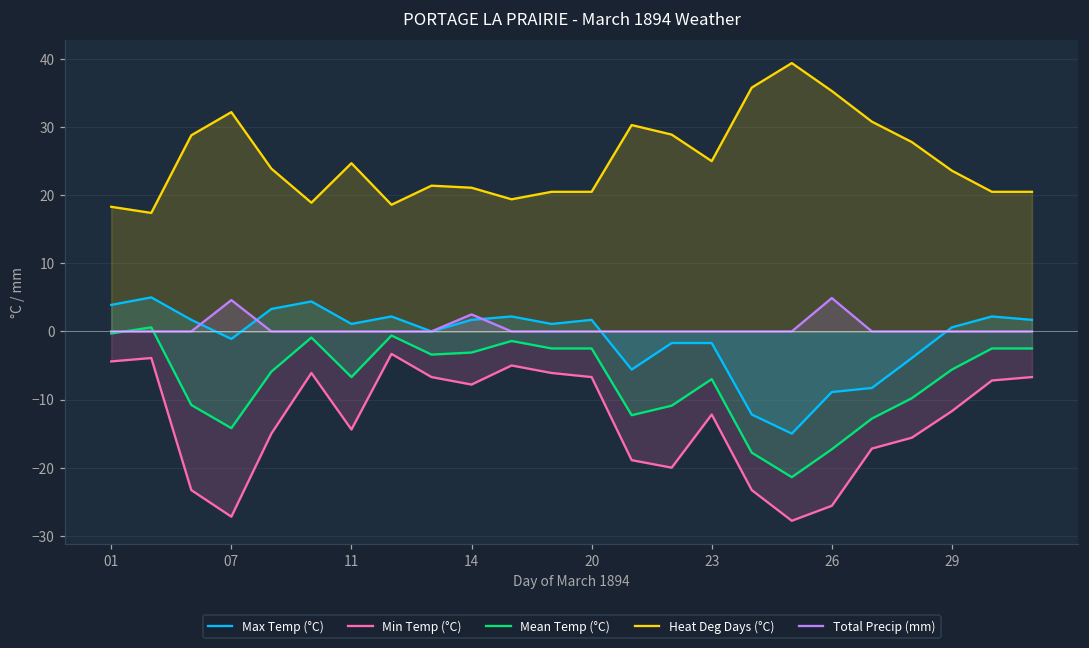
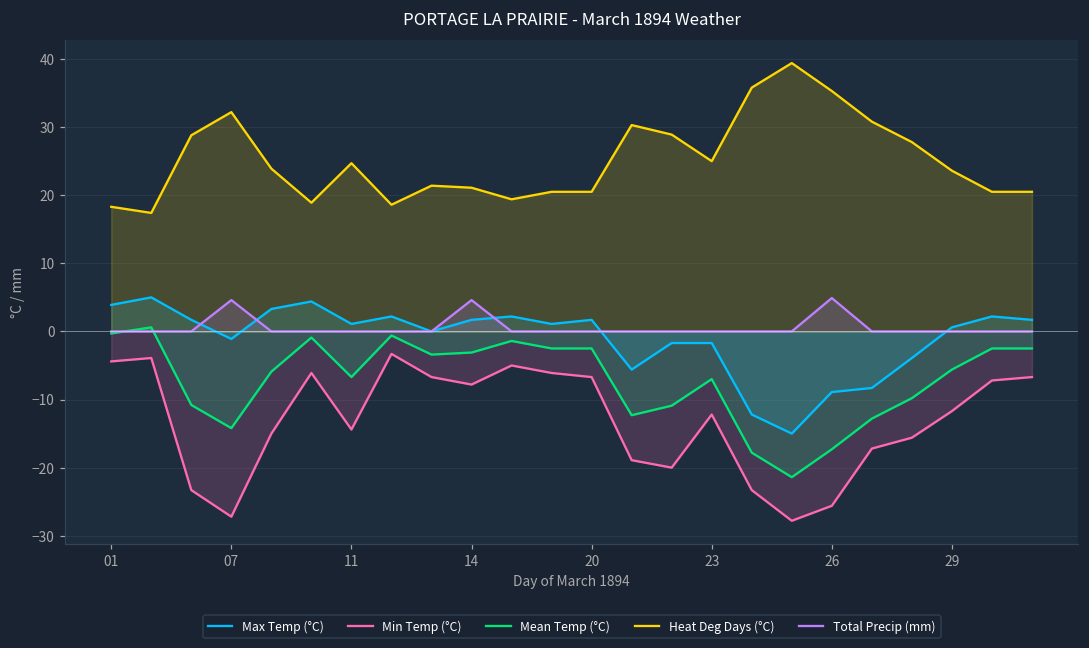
  {
    "Heat Deg Days (°C)": {
      "01": 18,
      "07": 32,
      "11": 25,
      "14": 21,
      "20": 21,
      "23": 25,
      "26": 35,
      "29": 24
    },
    "Total Precip (mm)": {
      "07": 5,
-     "14": 3,
+     "14": 5,
      "26": 5
    }
  }
